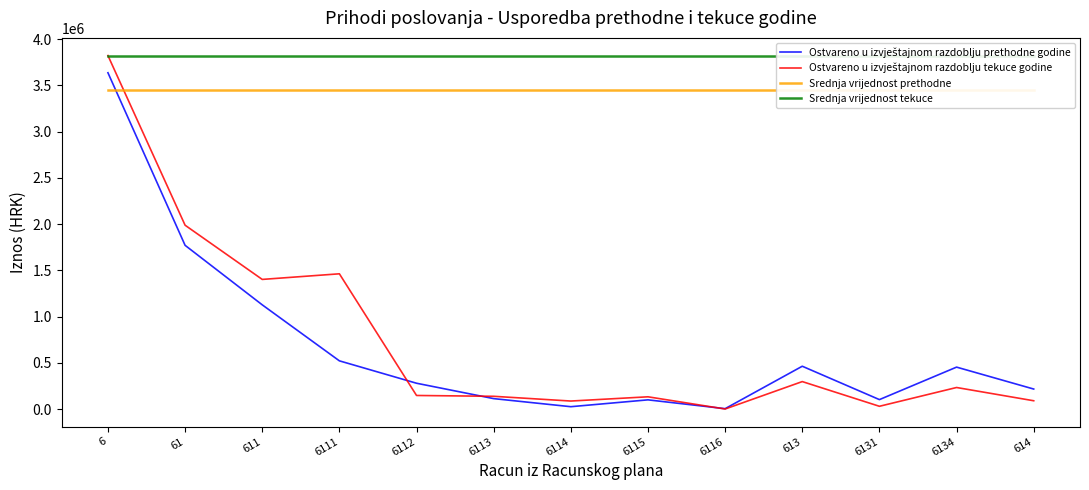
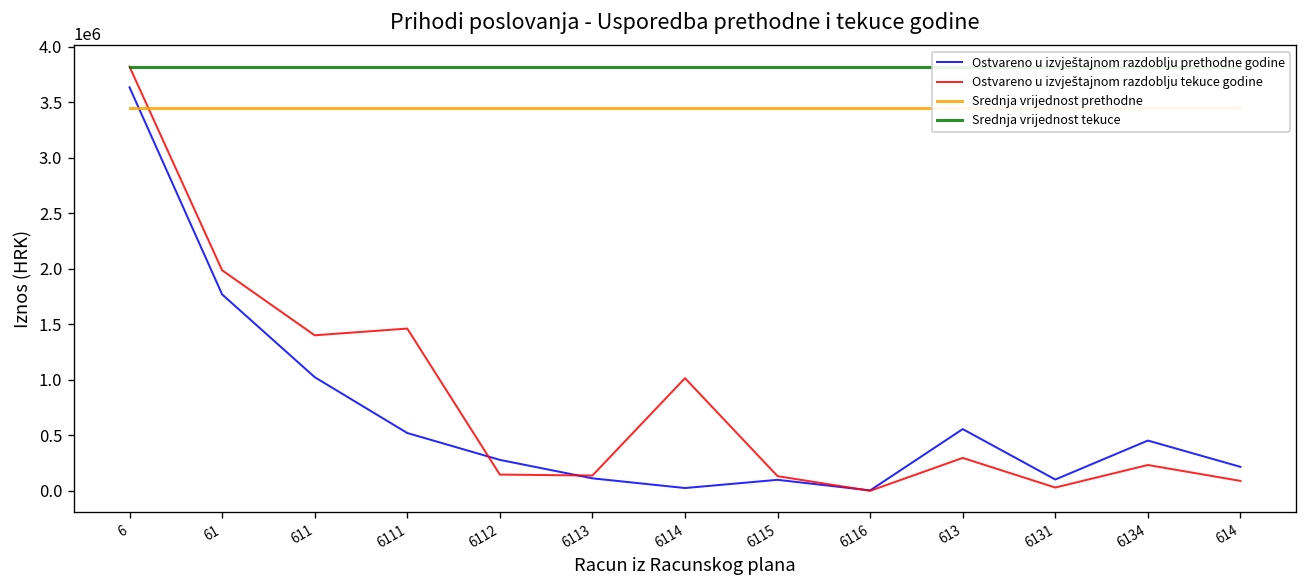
  {
    "Ostvareno u izvještajnom razdoblju prethodne godine": {
      "6": 3600000,
      "61": 1800000,
-     "611": 1100000,
+     "611": 1000000,
      "6111": 500000,
      "6112": 300000,
      "6114": 0,
      "6115": 100000,
-     "613": 500000,
+     "613": 600000,
      "6131": 100000,
      "6134": 500000,
      "614": 200000
    },
    "Ostvareno u izvještajnom razdoblju tekuce godine": {
      "61": 2000000,
      "611": 1400000,
      "6111": 1500000,
      "6112": 100000,
-     "6114": 100000,
+     "6114": 1000000,
      "6115": 100000,
      "613": 300000,
      "6131": 0,
      "6134": 200000,
      "614": 100000
    },
    "Srednja vrijednost prethodne": {
      "6": 3400000,
      "61": 3400000,
      "611": 3400000,
      "6111": 3400000,
      "6112": 3400000,
      "6113": 3400000,
      "6114": 3400000,
      "6115": 3400000,
      "6116": 3400000
    },
    "Srednja vrijednost tekuce": {
      "61": 3800000,
      "611": 3800000,
      "6111": 3800000,
      "6112": 3800000,
      "6113": 3800000,
      "6114": 3800000,
      "6115": 3800000,
      "6116": 3800000
    }
  }
